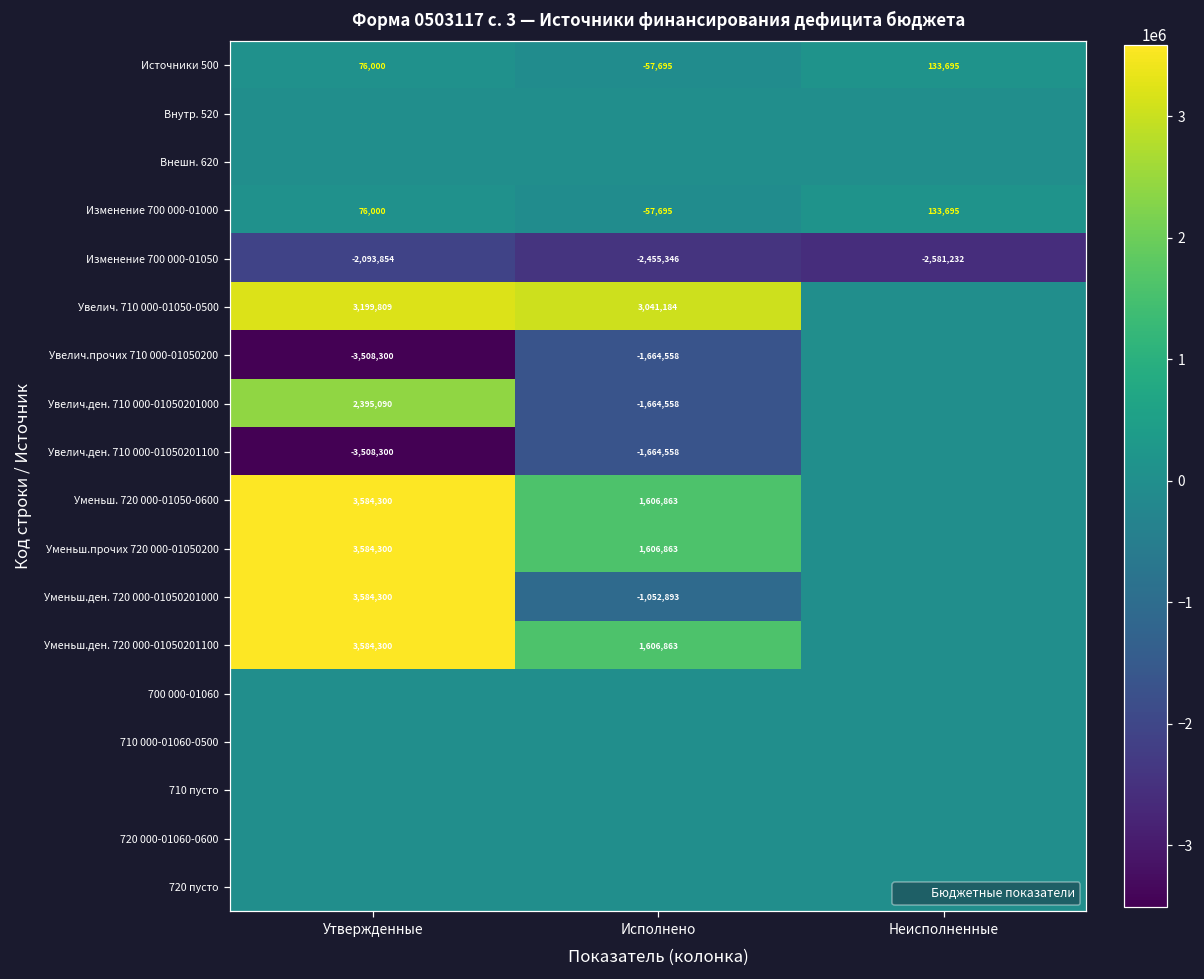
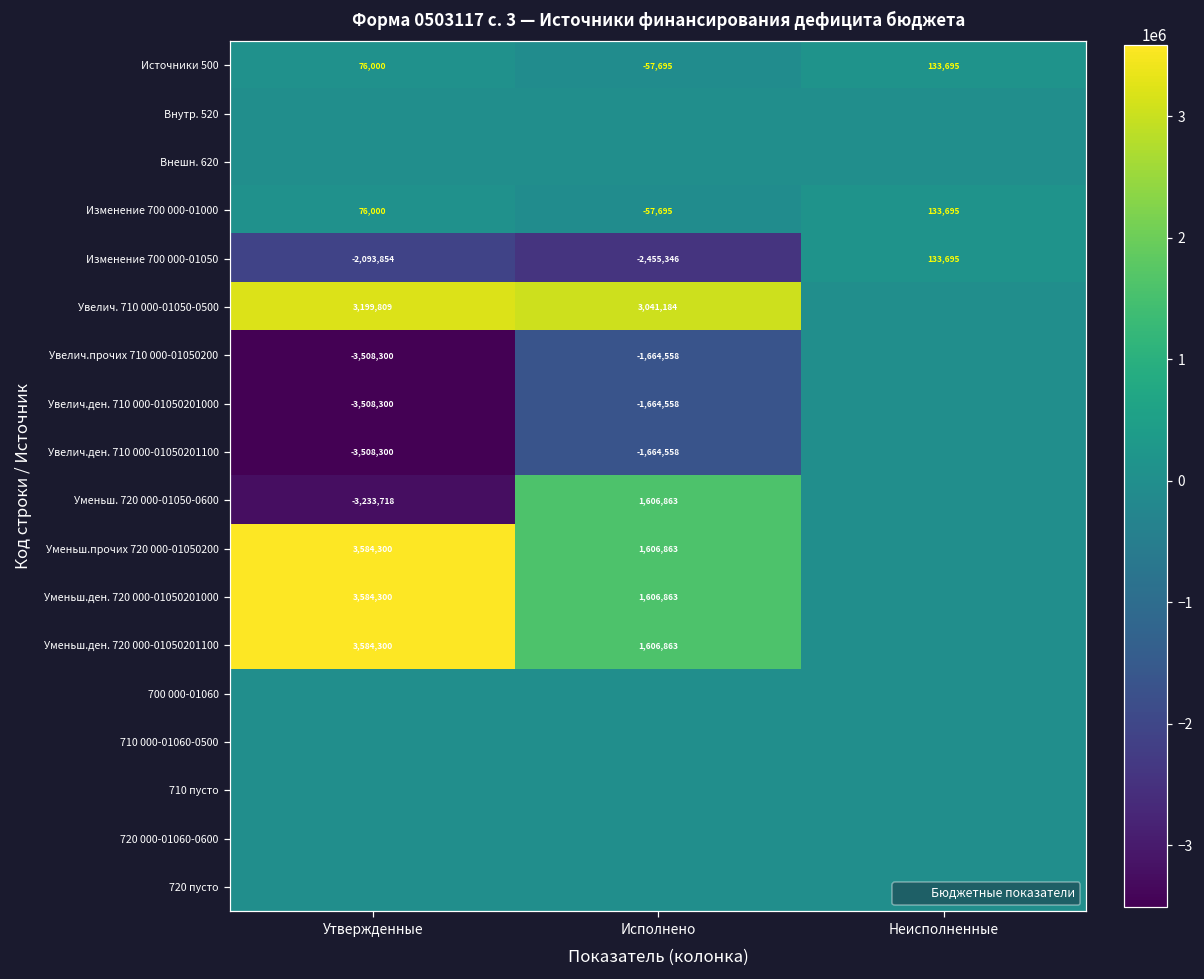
  {
    "Источники 500": {
      "Утвержденные": "76,000",
      "Исполнено": "-57,695",
      "Неисполненные": "133,695"
    },
    "Изменение 700 000-01000": {
      "Утвержденные": "76,000",
      "Исполнено": "-57,695",
      "Неисполненные": "133,695"
    },
    "Изменение 700 000-01050": {
      "Утвержденные": "-2,093,854",
      "Исполнено": "-2,455,346",
-     "Неисполненные": "-2,581,232"
+     "Неисполненные": "133,695"
    },
    "Увелич. 710 000-01050-0500": {
      "Утвержденные": "3,199,809",
      "Исполнено": "3,041,184"
    },
    "Увелич.прочих 710 000-01050200": {
      "Утвержденные": "-3,508,300",
      "Исполнено": "-1,664,558"
    },
    "Увелич.ден. 710 000-01050201000": {
-     "Утвержденные": "2,395,090",
+     "Утвержденные": "-3,508,300",
      "Исполнено": "-1,664,558"
    },
    "Увелич.ден. 710 000-01050201100": {
      "Утвержденные": "-3,508,300",
      "Исполнено": "-1,664,558"
    },
    "Уменьш. 720 000-01050-0600": {
-     "Утвержденные": "3,584,300",
+     "Утвержденные": "-3,233,718",
      "Исполнено": "1,606,863"
    },
    "Уменьш.прочих 720 000-01050200": {
      "Утвержденные": "3,584,300",
      "Исполнено": "1,606,863"
    },
    "Уменьш.ден. 720 000-01050201000": {
      "Утвержденные": "3,584,300",
-     "Исполнено": "-1,052,893"
+     "Исполнено": "1,606,863"
    },
    "Уменьш.ден. 720 000-01050201100": {
      "Утвержденные": "3,584,300",
      "Исполнено": "1,606,863"
    }
  }
